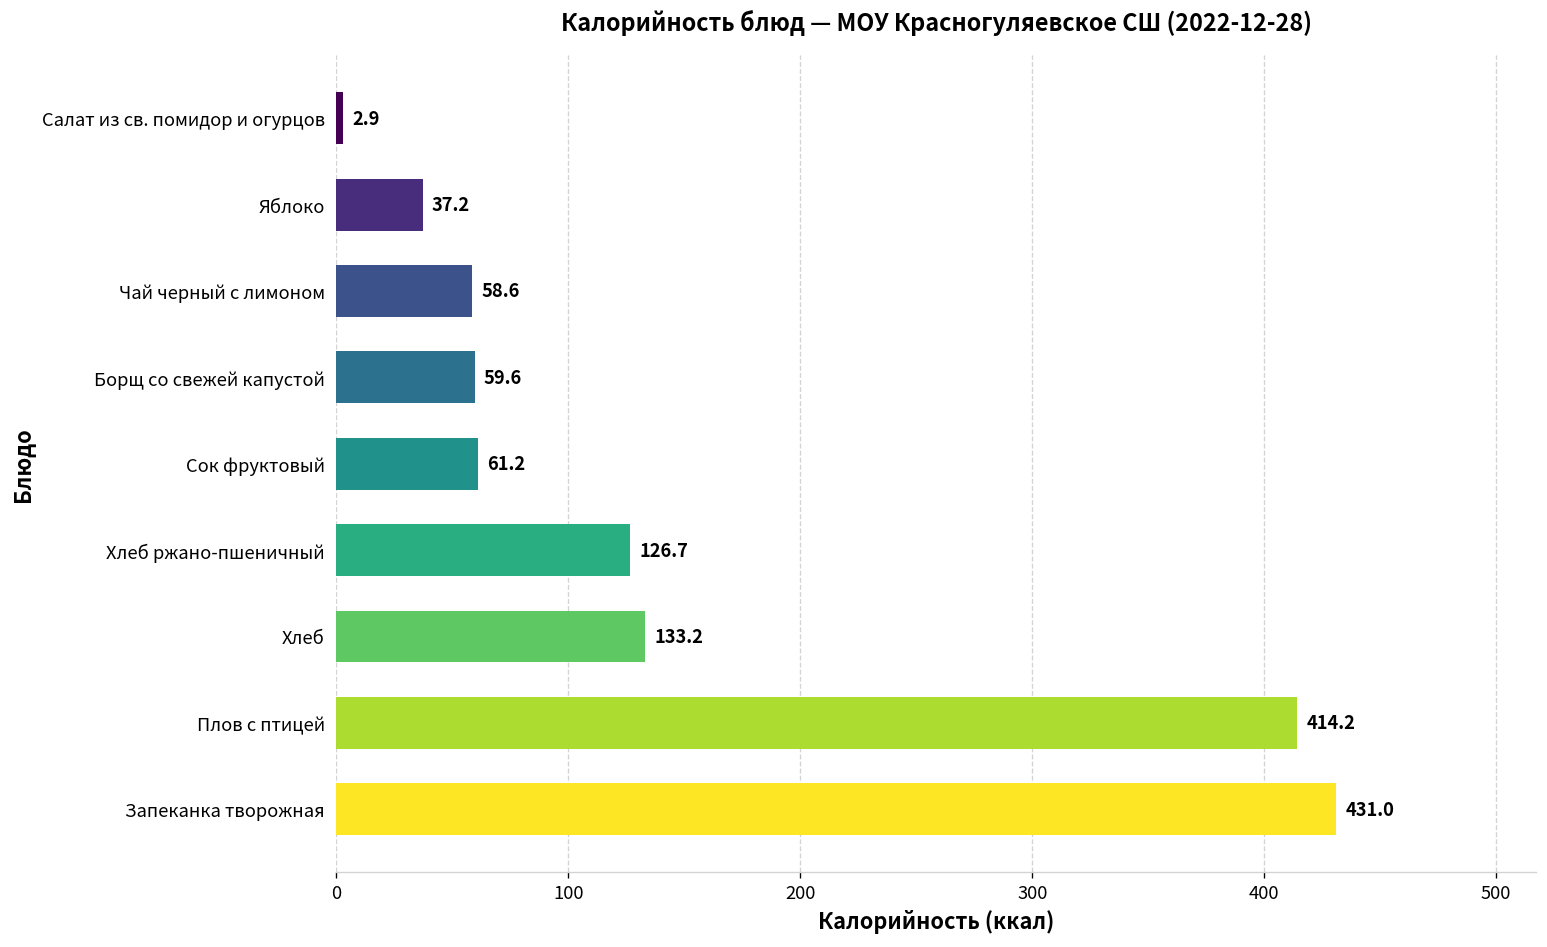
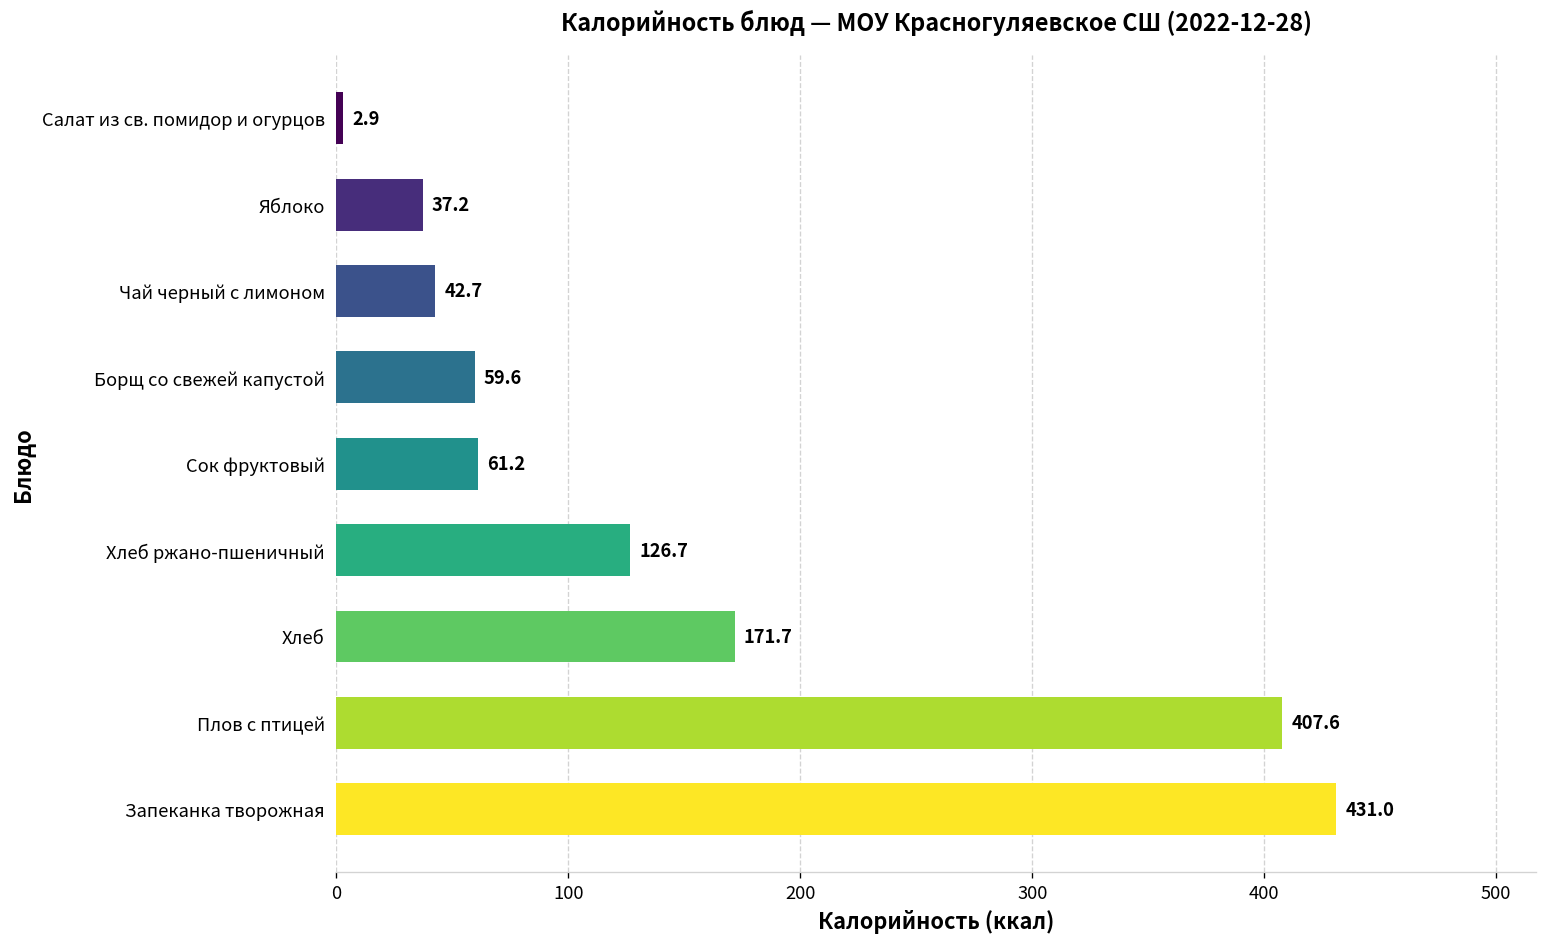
  {
    "Салат из св. помидор и огурцов": 2.9,
    "Яблоко": 37.2,
-   "Чай черный с лимоном": 58.6,
+   "Чай черный с лимоном": 42.7,
    "Борщ со свежей капустой": 59.6,
    "Сок фруктовый": 61.2,
    "Хлеб ржано-пшеничный": 126.7,
-   "Хлеб": 133.2,
-   "Плов с птицей": 414.2,
+   "Хлеб": 171.7,
+   "Плов с птицей": 407.6,
    "Запеканка творожная": 431.0
  }
